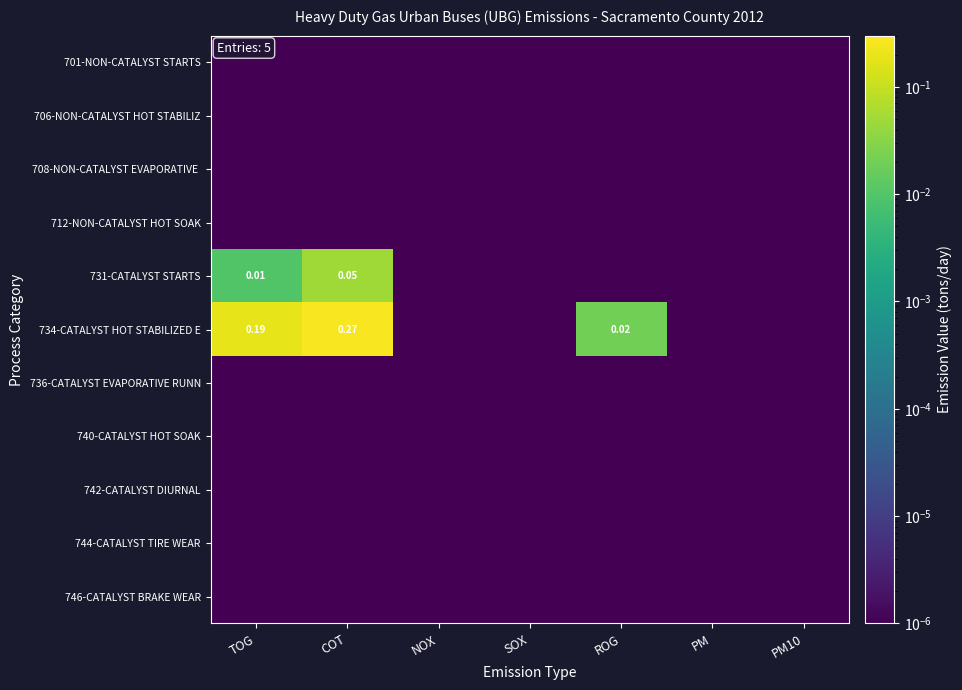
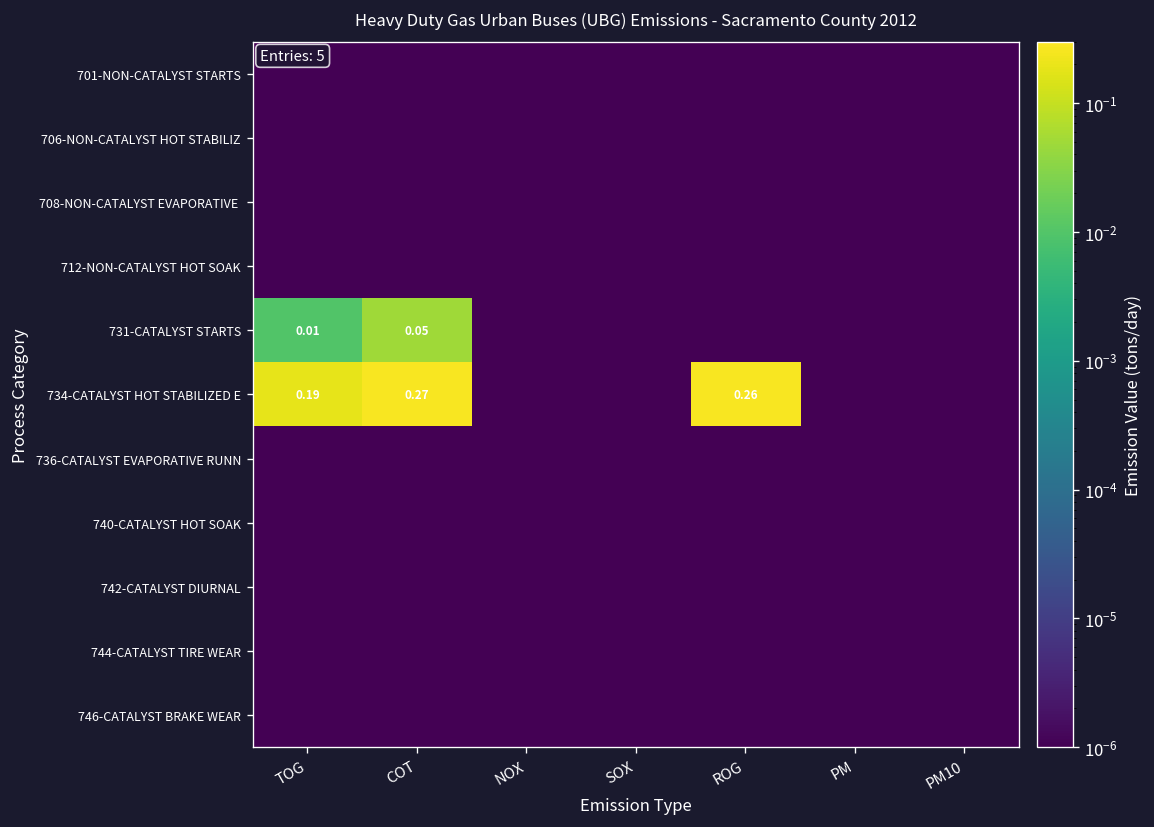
  {
    "731-CATALYST STARTS": {
      "TOG": 0.01,
      "COT": 0.05
    },
    "734-CATALYST HOT STABILIZED E": {
      "TOG": 0.19,
      "COT": 0.27,
-     "ROG": 0.02
+     "ROG": 0.26
    }
  }
